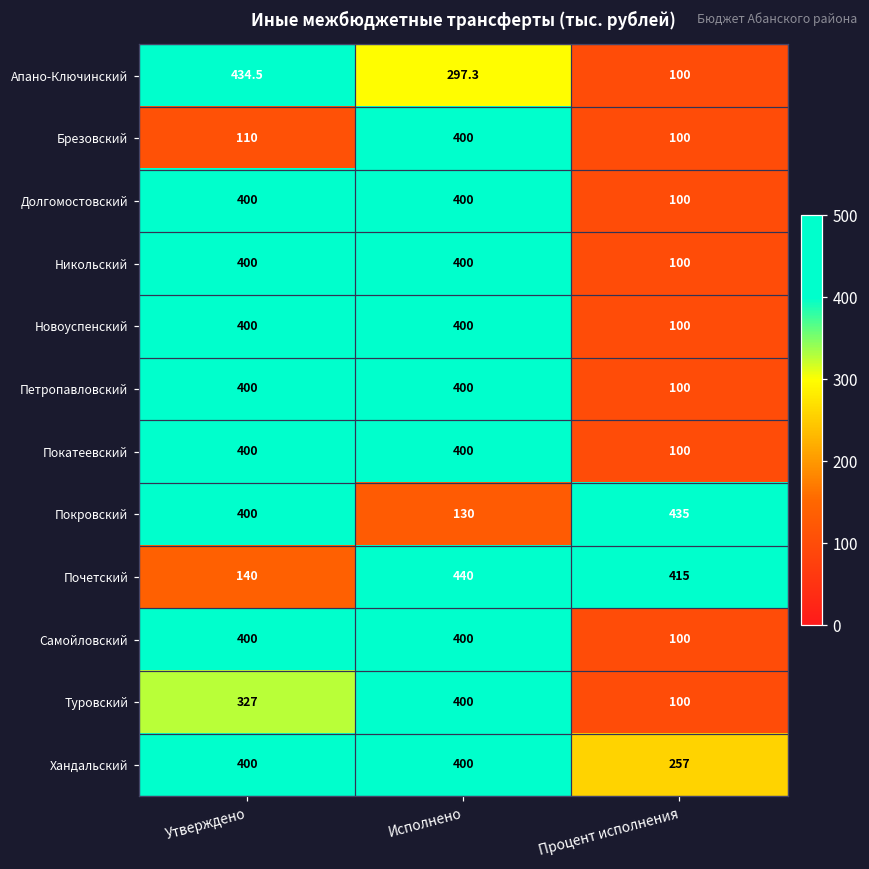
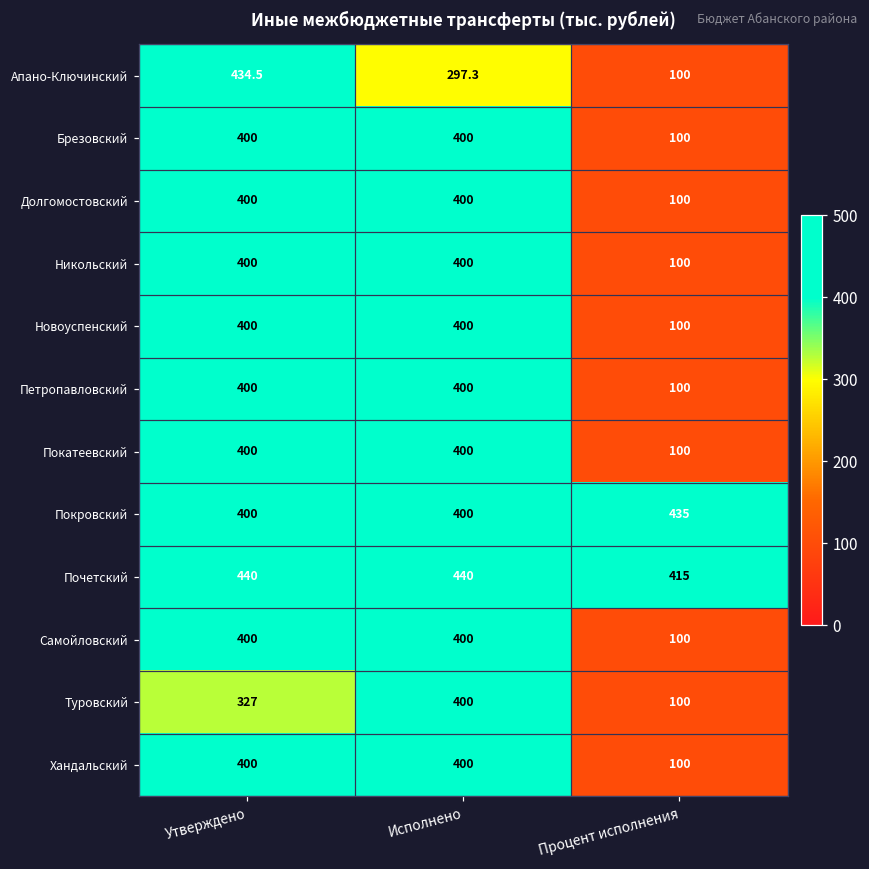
  {
    "Апано-Ключинский": {
      "Утверждено": 434.5,
      "Исполнено": 297.3,
      "Процент исполнения": 100
    },
    "Брезовский": {
-     "Утверждено": 110,
+     "Утверждено": 400,
      "Исполнено": 400,
      "Процент исполнения": 100
    },
    "Долгомостовский": {
      "Утверждено": 400,
      "Исполнено": 400,
      "Процент исполнения": 100
    },
    "Никольский": {
      "Утверждено": 400,
      "Исполнено": 400,
      "Процент исполнения": 100
    },
    "Новоуспенский": {
      "Утверждено": 400,
      "Исполнено": 400,
      "Процент исполнения": 100
    },
    "Петропавловский": {
      "Утверждено": 400,
      "Исполнено": 400,
      "Процент исполнения": 100
    },
    "Покатеевский": {
      "Утверждено": 400,
      "Исполнено": 400,
      "Процент исполнения": 100
    },
    "Покровский": {
      "Утверждено": 400,
-     "Исполнено": 130,
+     "Исполнено": 400,
      "Процент исполнения": 435
    },
    "Почетский": {
-     "Утверждено": 140,
+     "Утверждено": 440,
      "Исполнено": 440,
      "Процент исполнения": 415
    },
    "Самойловский": {
      "Утверждено": 400,
      "Исполнено": 400,
      "Процент исполнения": 100
    },
    "Туровский": {
      "Утверждено": 327,
      "Исполнено": 400,
      "Процент исполнения": 100
    },
    "Хандальский": {
      "Утверждено": 400,
      "Исполнено": 400,
-     "Процент исполнения": 257
+     "Процент исполнения": 100
    }
  }
